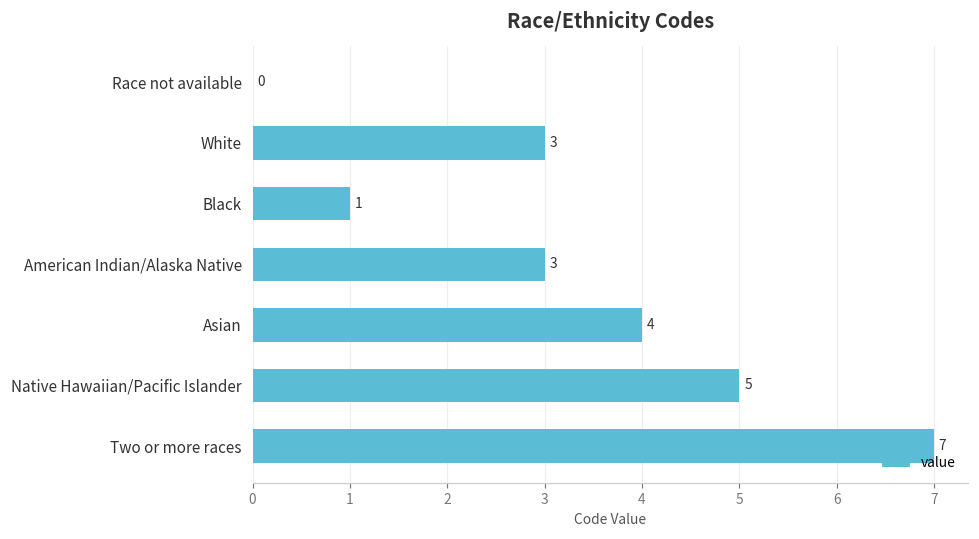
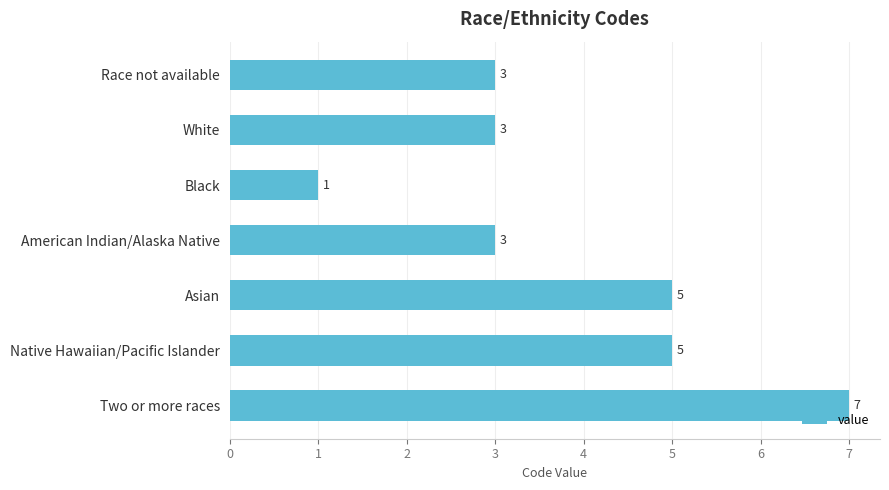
  {
-   "Race not available": 0,
+   "Race not available": 3,
    "White": 3,
    "Black": 1,
    "American Indian/Alaska Native": 3,
-   "Asian": 4,
+   "Asian": 5,
    "Native Hawaiian/Pacific Islander": 5,
    "Two or more races": 7
  }
